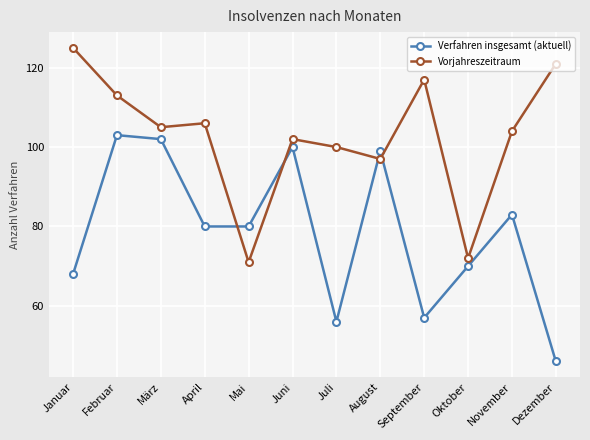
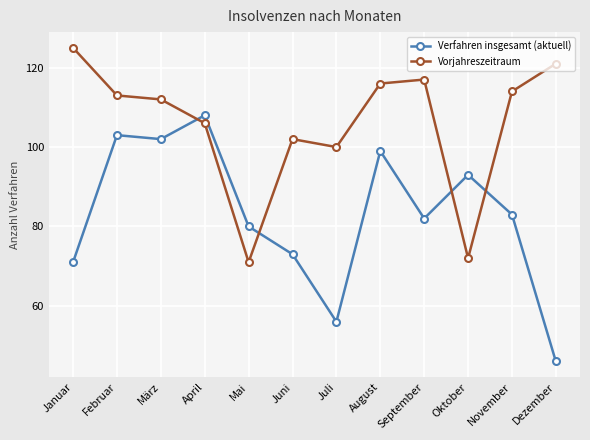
  {
    "Verfahren insgesamt (aktuell)": {
-     "Januar": 68,
+     "Januar": 71,
      "Februar": 103,
      "März": 102,
-     "April": 80,
+     "April": 108,
      "Mai": 80,
-     "Juni": 100,
+     "Juni": 73,
      "Juli": 56,
      "August": 99,
-     "September": 57,
-     "Oktober": 70,
+     "September": 82,
+     "Oktober": 93,
      "November": 83,
      "Dezember": 46
    },
    "Vorjahreszeitraum": {
      "Januar": 125,
      "Februar": 113,
-     "März": 105,
+     "März": 112,
      "April": 106,
      "Mai": 71,
      "Juni": 102,
      "Juli": 100,
-     "August": 97,
+     "August": 116,
      "September": 117,
      "Oktober": 72,
-     "November": 104
+     "November": 114
    }
  }
